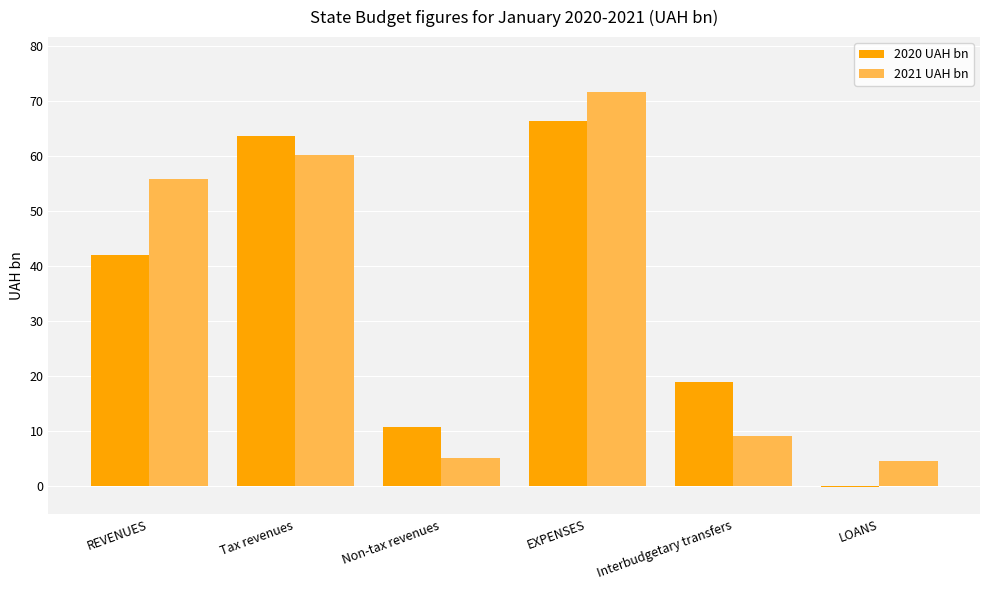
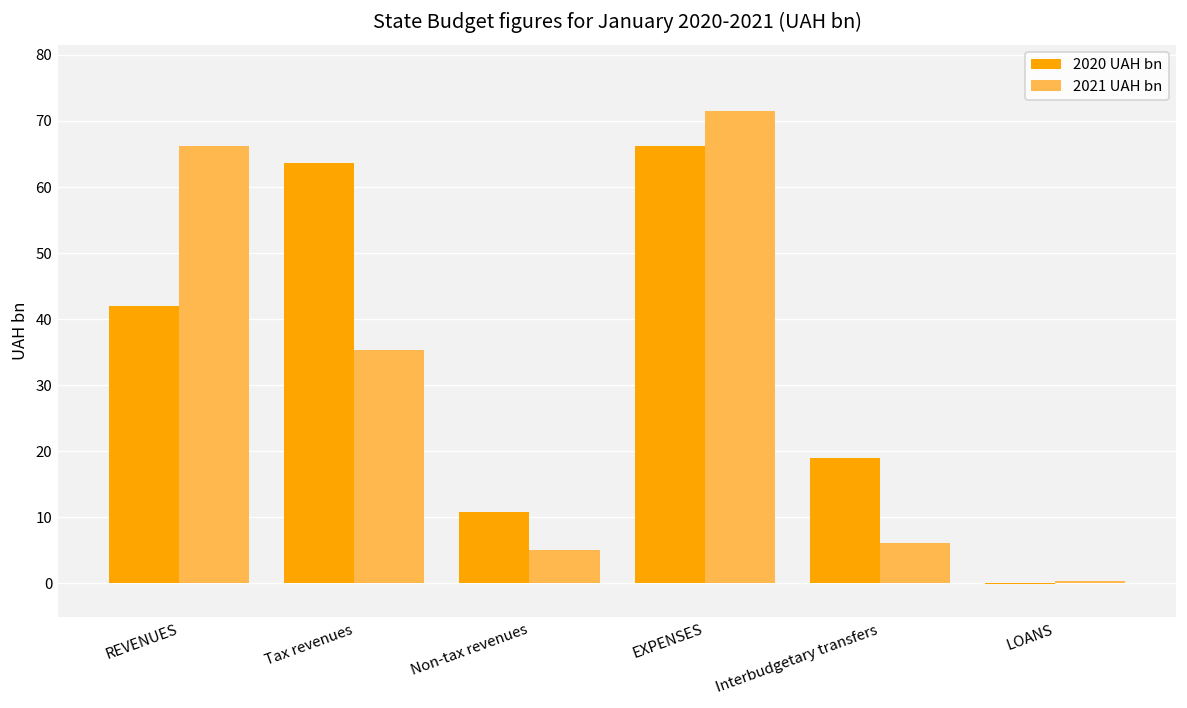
  {
    "2020 UAH bn": {
      "REVENUES": 42,
      "Tax revenues": 64,
      "Non-tax revenues": 11,
      "EXPENSES": 66,
      "Interbudgetary transfers": 19
    },
    "2021 UAH bn": {
-     "REVENUES": 56,
-     "Tax revenues": 60,
+     "REVENUES": 66,
+     "Tax revenues": 35,
      "Non-tax revenues": 5,
      "EXPENSES": 72,
-     "Interbudgetary transfers": 9,
-     "LOANS": 5
+     "Interbudgetary transfers": 6,
+     "LOANS": 0
    }
  }
